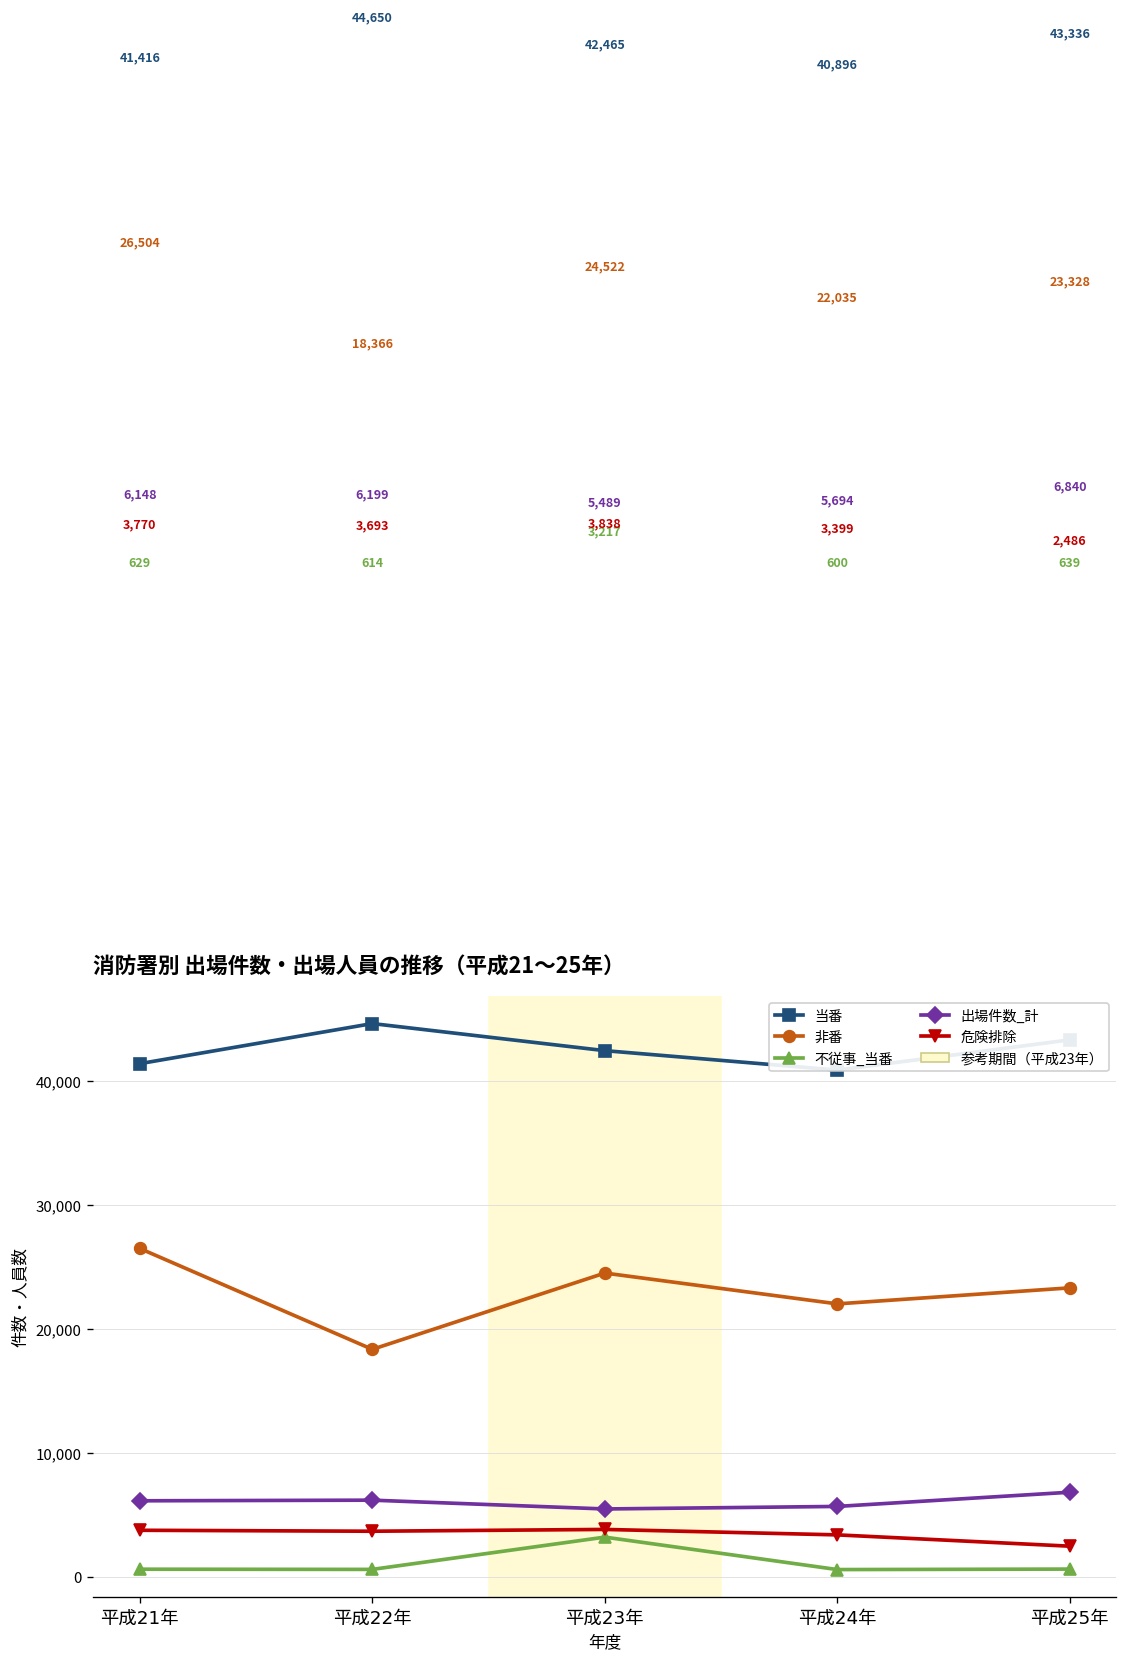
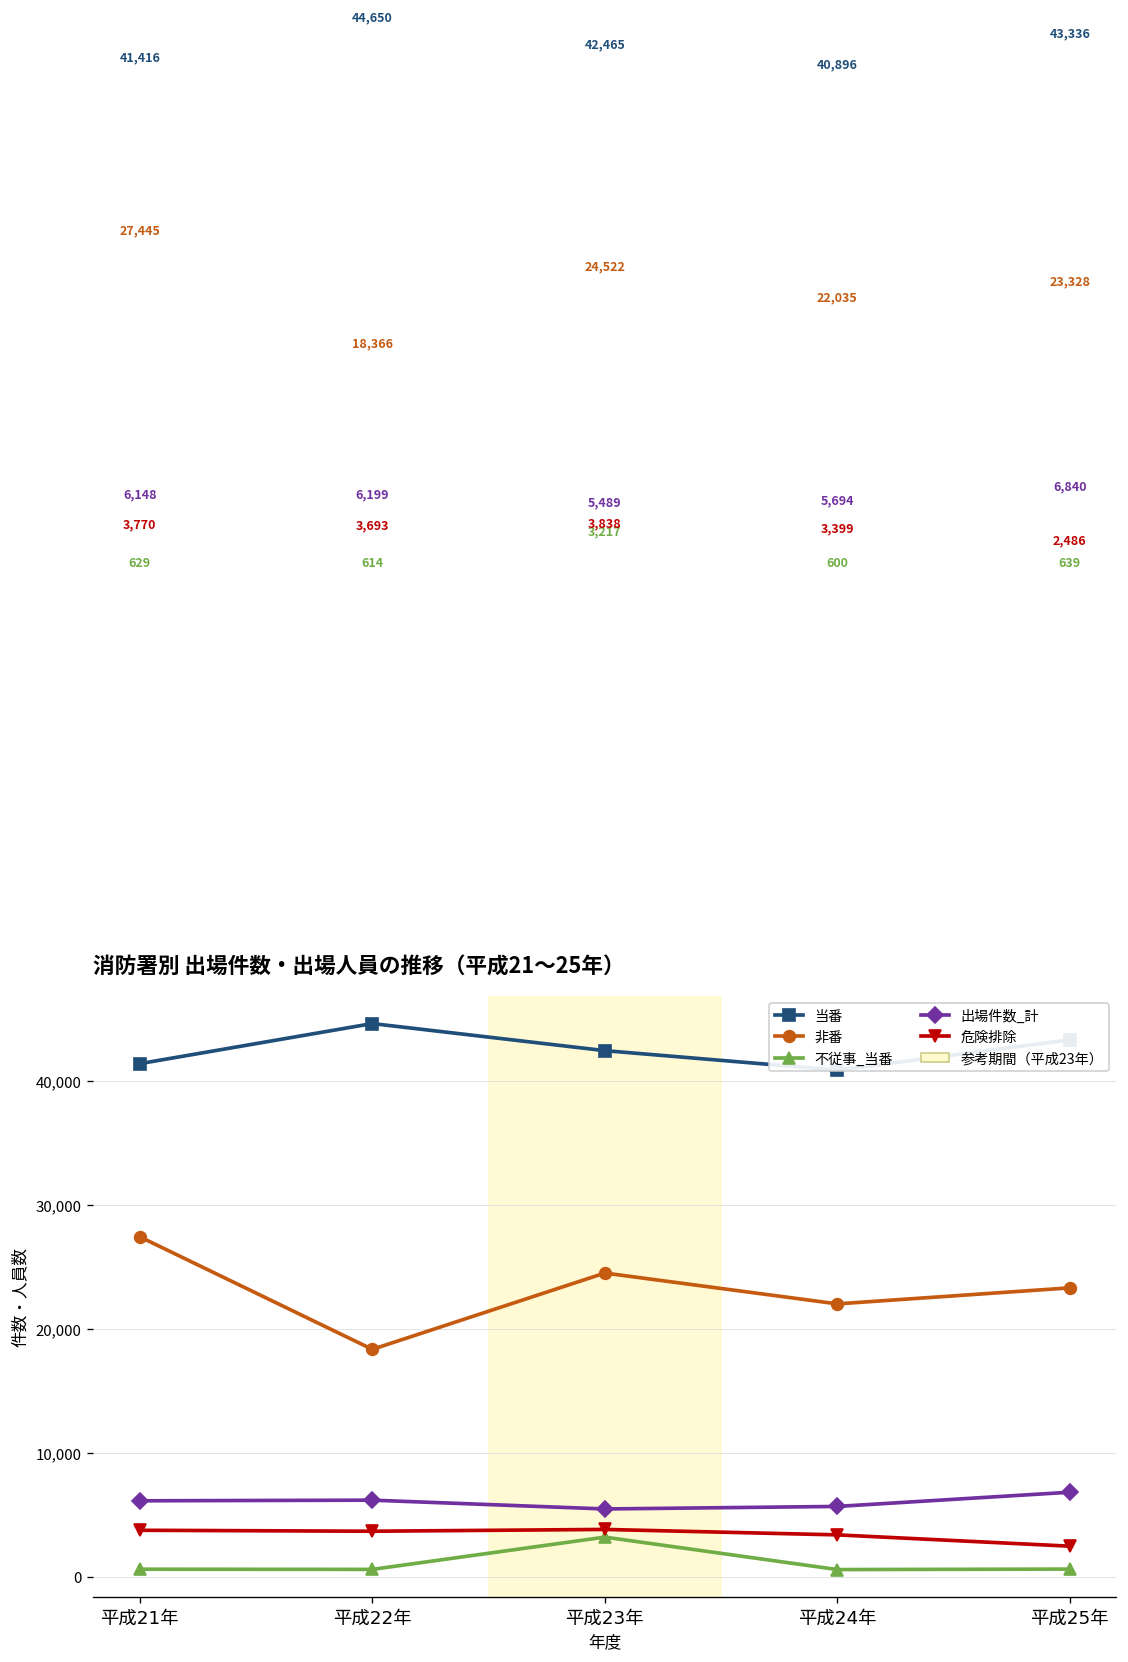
  {
    "当番": {
      "平成21年": "41,400",
      "平成22年": "44,700",
      "平成23年": "42,500"
    },
    "非番": {
-     "平成21年": "26,504"
+     "平成21年": "27,445"
    },
    "不従事_当番": {
      "平成21年": "600",
      "平成22年": "600",
      "平成23年": "3,200",
      "平成24年": "600",
      "平成25年": "600"
    },
    "出場件数_計": {
      "平成21年": "6,100",
      "平成22年": "6,200",
      "平成23年": "5,500",
      "平成24年": "5,700",
      "平成25年": "6,800"
    },
    "危険排除": {
      "平成21年": "3,800",
      "平成22年": "3,700",
      "平成23年": "3,800",
      "平成24年": "3,400",
      "平成25年": "2,500"
    }
  }
